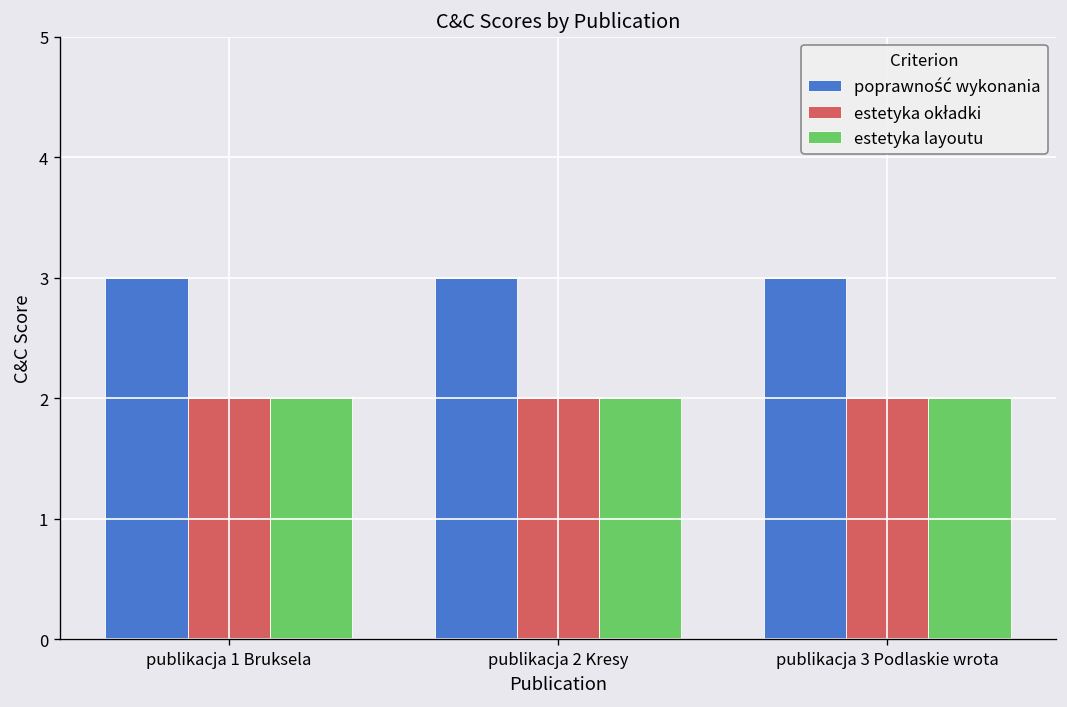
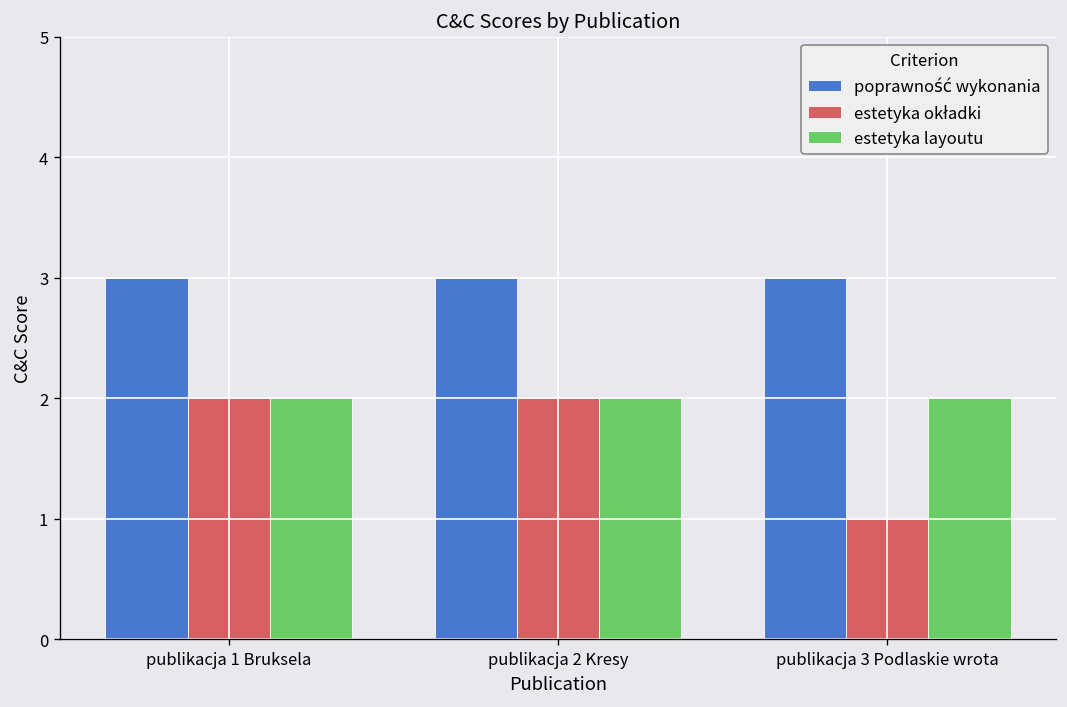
  {
    "poprawność wykonania": {
      "publikacja 1 Bruksela": 3,
      "publikacja 2 Kresy": 3,
      "publikacja 3 Podlaskie wrota": 3
    },
    "estetyka okładki": {
      "publikacja 1 Bruksela": 2,
      "publikacja 2 Kresy": 2,
-     "publikacja 3 Podlaskie wrota": 2
+     "publikacja 3 Podlaskie wrota": 1
    },
    "estetyka layoutu": {
      "publikacja 1 Bruksela": 2,
      "publikacja 2 Kresy": 2,
      "publikacja 3 Podlaskie wrota": 2
    }
  }
